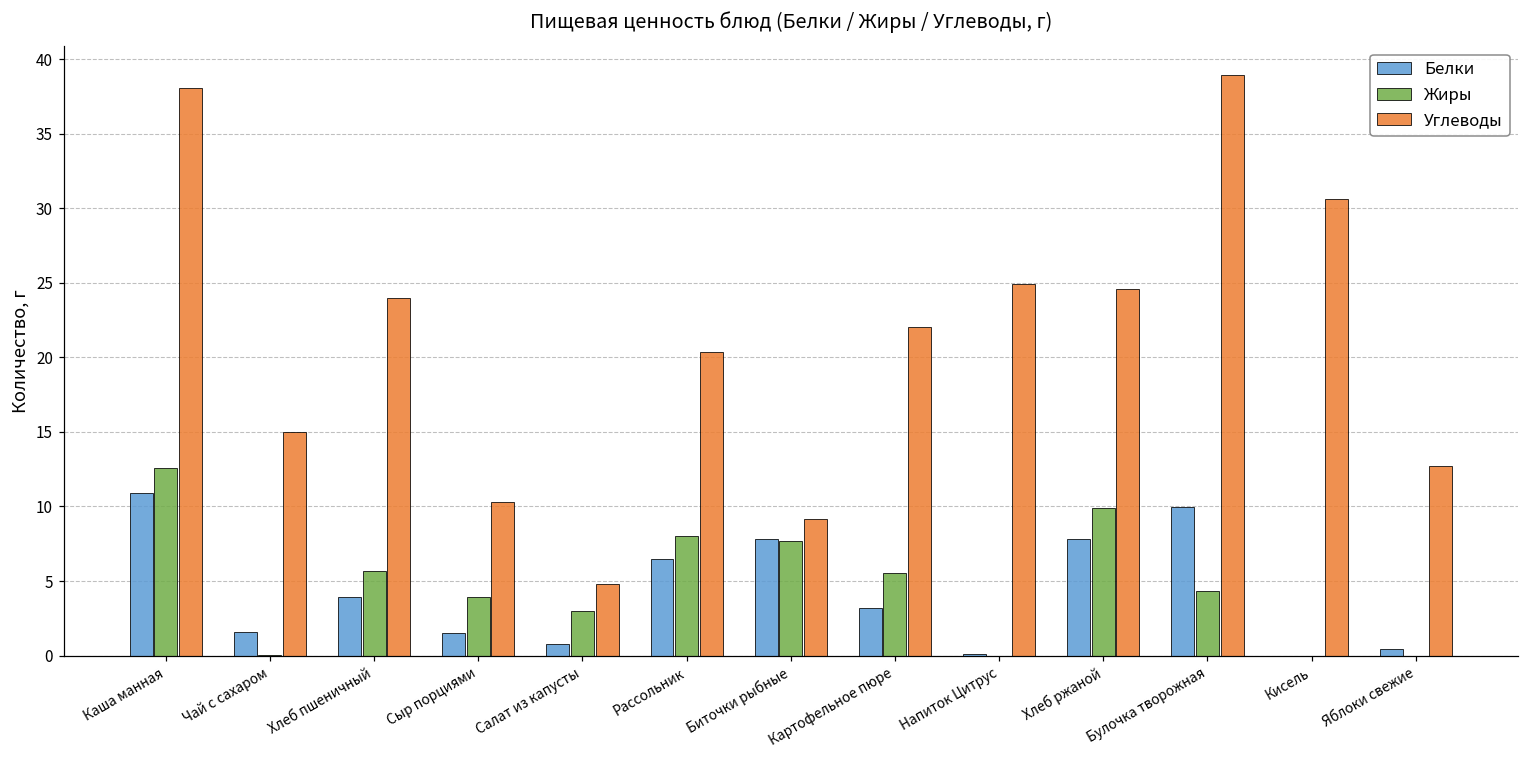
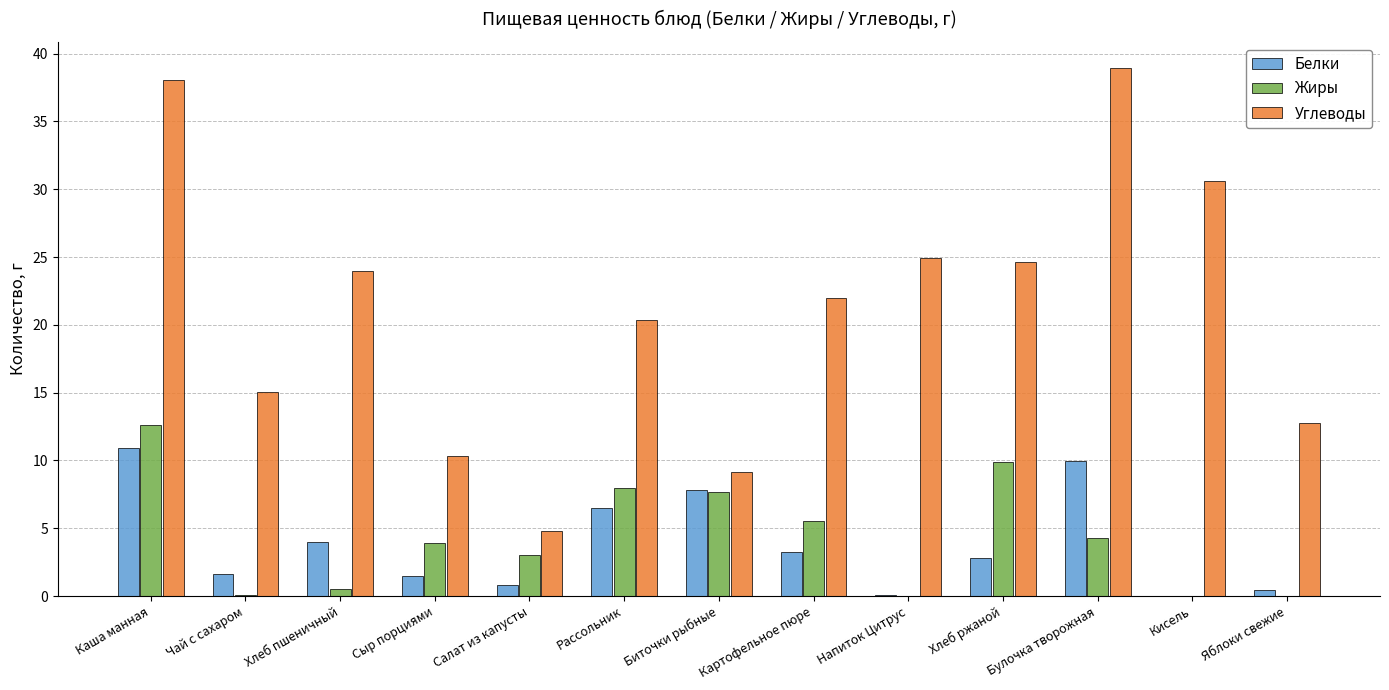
  {
    "Белки": {
      "Каша манная": 10.9,
      "Чай с сахаром": 1.6,
      "Хлеб пшеничный": 4.0,
      "Сыр порциями": 1.5,
      "Салат из капусты": 0.8,
      "Рассольник": 6.5,
      "Биточки рыбные": 7.8,
      "Картофельное пюре": 3.2,
-     "Хлеб ржаной": 7.8,
+     "Хлеб ржаной": 2.8,
      "Булочка творожная": 10.0,
      "Кисель": 0.0,
      "Яблоки свежие": 0.4
    },
    "Жиры": {
      "Каша манная": 12.6,
-     "Хлеб пшеничный": 5.7,
+     "Хлеб пшеничный": 0.5,
      "Сыр порциями": 3.9,
      "Салат из капусты": 3.0,
      "Рассольник": 8.0,
      "Биточки рыбные": 7.7,
      "Картофельное пюре": 5.6,
      "Напиток Цитрус": 0.0,
      "Хлеб ржаной": 9.9,
      "Булочка творожная": 4.3,
      "Кисель": 0.0,
      "Яблоки свежие": 0.0
    },
    "Углеводы": {
      "Каша манная": 38.1,
      "Чай с сахаром": 15.0,
      "Хлеб пшеничный": 24.0,
      "Сыр порциями": 10.3,
      "Салат из капусты": 4.8,
      "Рассольник": 20.3,
      "Биточки рыбные": 9.1,
      "Картофельное пюре": 22.0,
      "Напиток Цитрус": 24.9,
      "Хлеб ржаной": 24.6,
      "Булочка творожная": 38.9,
      "Кисель": 30.6,
      "Яблоки свежие": 12.7
    }
  }
